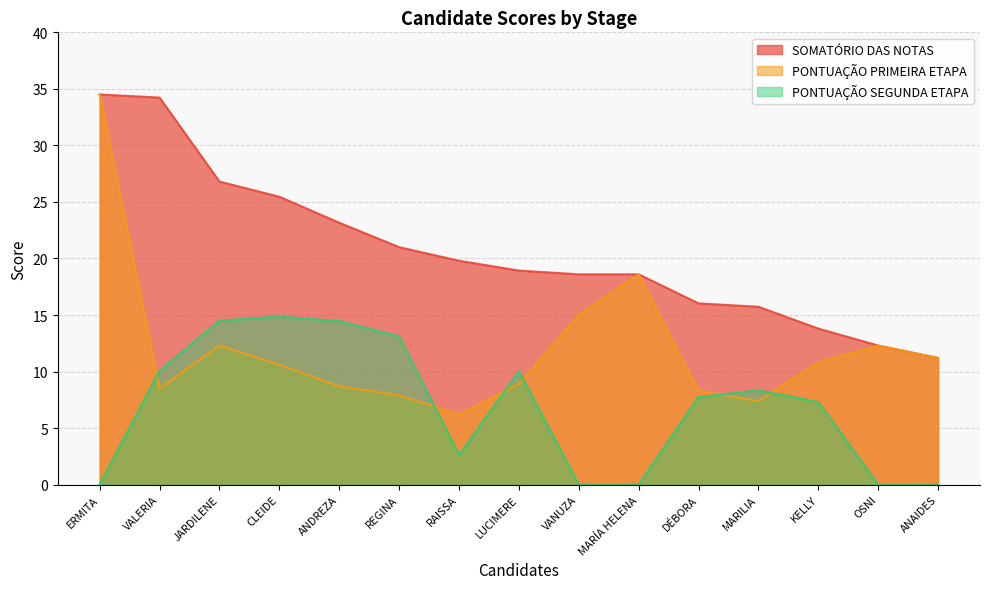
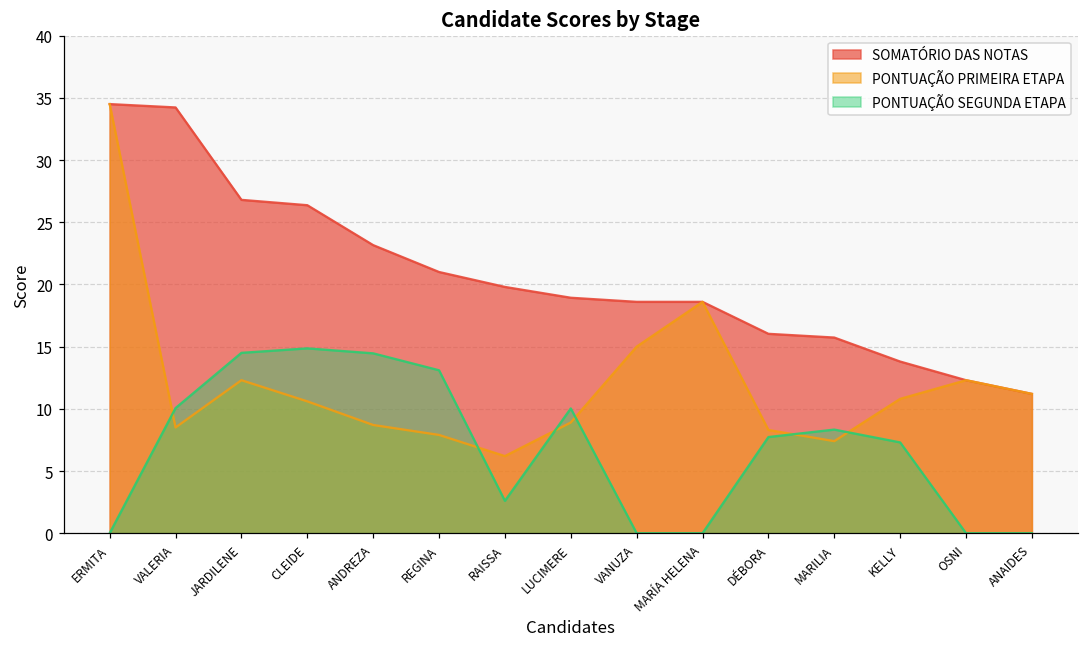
  {
    "SOMATÓRIO DAS NOTAS": {
      "VALERIA": 34.2,
      "JARDILENE": 26.8,
-     "CLEIDE": 25.5,
+     "CLEIDE": 26.4,
      "ANDREZA": 23.2,
      "REGINA": 21.0,
      "RAISSA": 19.8,
      "LUCIMERE": 18.9,
      "VANUZA": 18.6,
      "DÉBORA": 16.0,
      "MARILIA": 15.7,
      "KELLY": 13.8
    },
    "PONTUAÇÃO PRIMEIRA ETAPA": {
      "VALERIA": 8.5,
      "JARDILENE": 12.3,
      "CLEIDE": 10.6,
      "ANDREZA": 8.7,
      "REGINA": 7.9,
      "RAISSA": 6.2,
      "LUCIMERE": 8.9,
      "VANUZA": 15.0,
      "DÉBORA": 8.3,
      "MARILIA": 7.4,
      "KELLY": 10.8
    },
    "PONTUAÇÃO SEGUNDA ETAPA": {
      "ERMITA": 0.0,
      "VALERIA": 10.1,
      "JARDILENE": 14.5,
      "CLEIDE": 14.9,
      "ANDREZA": 14.5,
      "REGINA": 13.1,
      "RAISSA": 2.6,
      "LUCIMERE": 10.0,
      "VANUZA": 0.0,
      "MARÍA HELENA": 0.0,
      "DÉBORA": 7.7,
      "MARILIA": 8.3,
      "KELLY": 7.3,
      "OSNI": 0.0,
      "ANAIDES": 0.0
    }
  }
